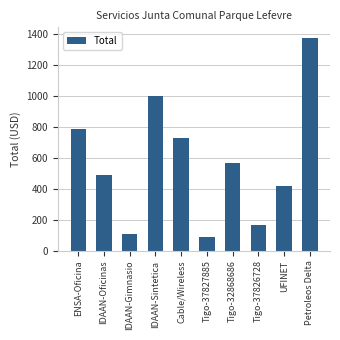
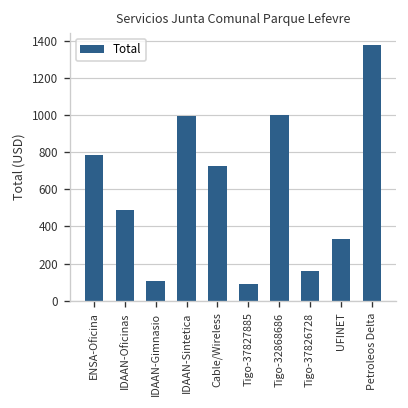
  {
    "ENSA-Oficina": 790,
    "IDAAN-Oficinas": 490,
    "IDAAN-Gimnasio": 110,
    "IDAAN-Sintetica": 1000,
    "Cable/Wireless": 730,
    "Tigo-37827885": 90,
-   "Tigo-32868686": 570,
+   "Tigo-32868686": 1000,
    "Tigo-37826728": 160,
-   "UFINET": 420,
+   "UFINET": 330,
    "Petroleos Delta": 1370
  }
